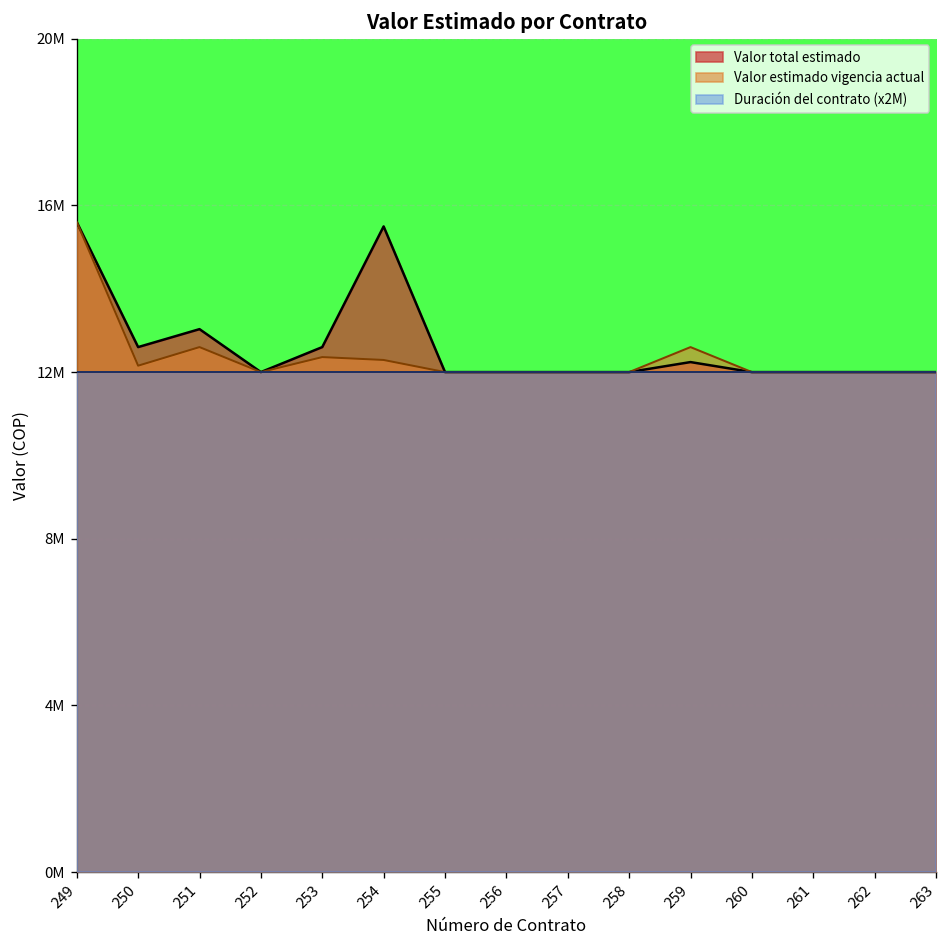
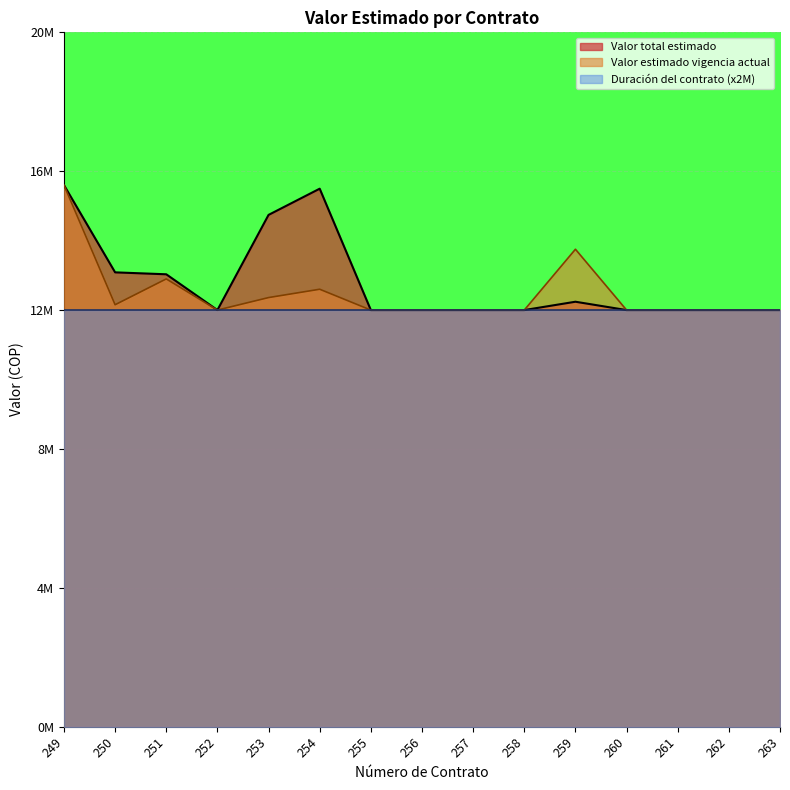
  {
    "Valor total estimado": {
-     "250": 12600000,
+     "250": 13100000,
      "251": 13000000,
-     "253": 12600000,
+     "253": 14700000,
      "254": 15500000,
      "259": 12200000
    },
    "Valor estimado vigencia actual": {
      "250": 12200000,
-     "251": 12600000,
+     "251": 12900000,
      "253": 12400000,
-     "254": 12300000,
-     "259": 12600000
+     "254": 12600000,
+     "259": 13800000
    },
    "Duración del contrato (x2M)": {
      "249": 12000000,
      "250": 12000000,
      "251": 12000000,
      "253": 12000000,
      "254": 12000000,
      "259": 12000000
    }
  }
